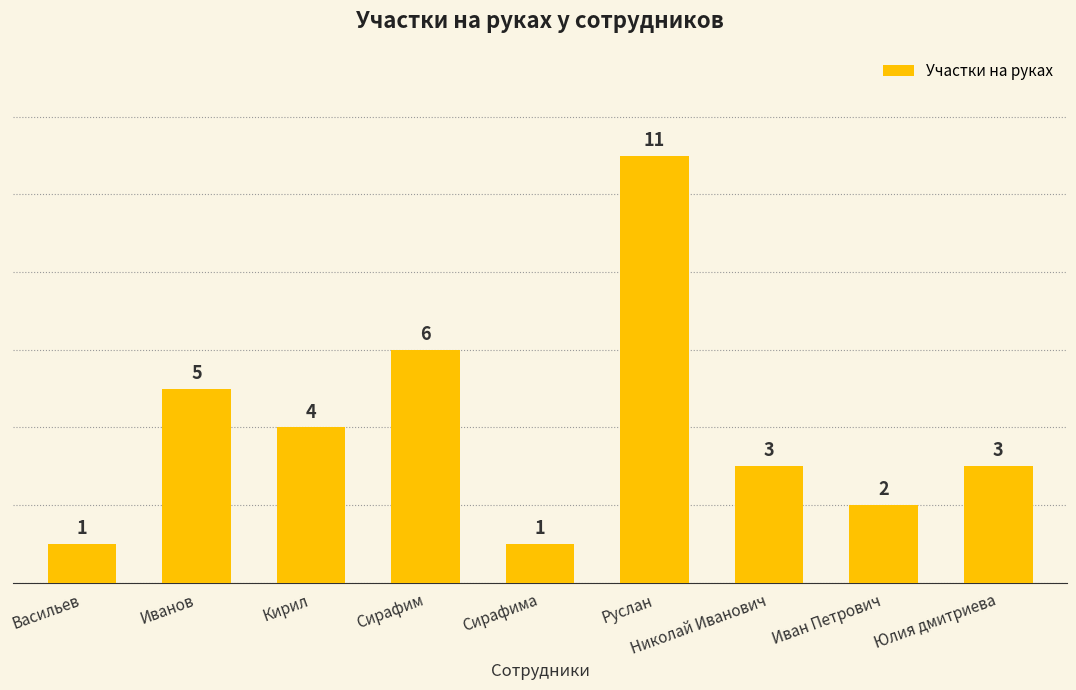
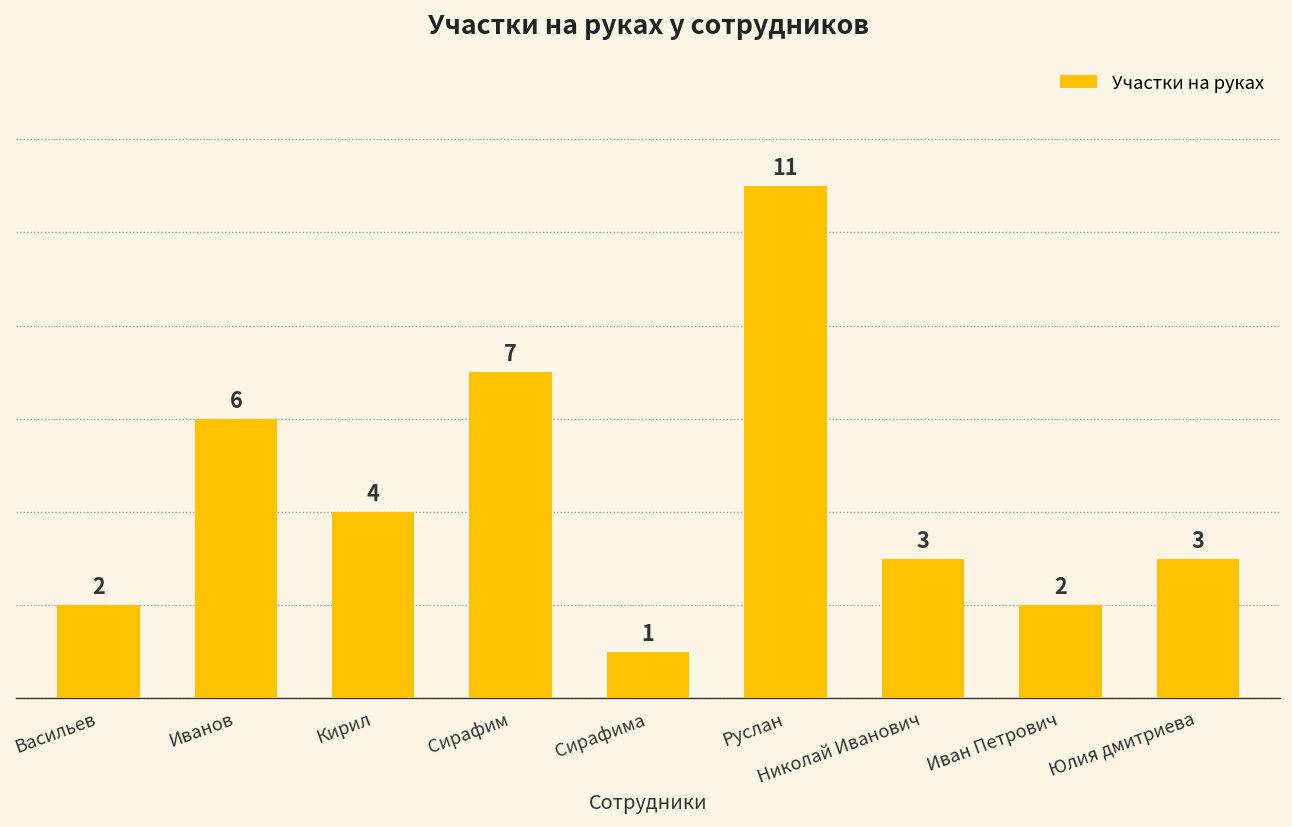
  {
-   "Васильев": 1,
-   "Иванов": 5,
+   "Васильев": 2,
+   "Иванов": 6,
    "Кирил": 4,
-   "Сирафим": 6,
+   "Сирафим": 7,
    "Сирафима": 1,
    "Руслан": 11,
    "Николай Иванович": 3,
    "Иван Петрович": 2,
    "Юлия дмитриева": 3
  }
